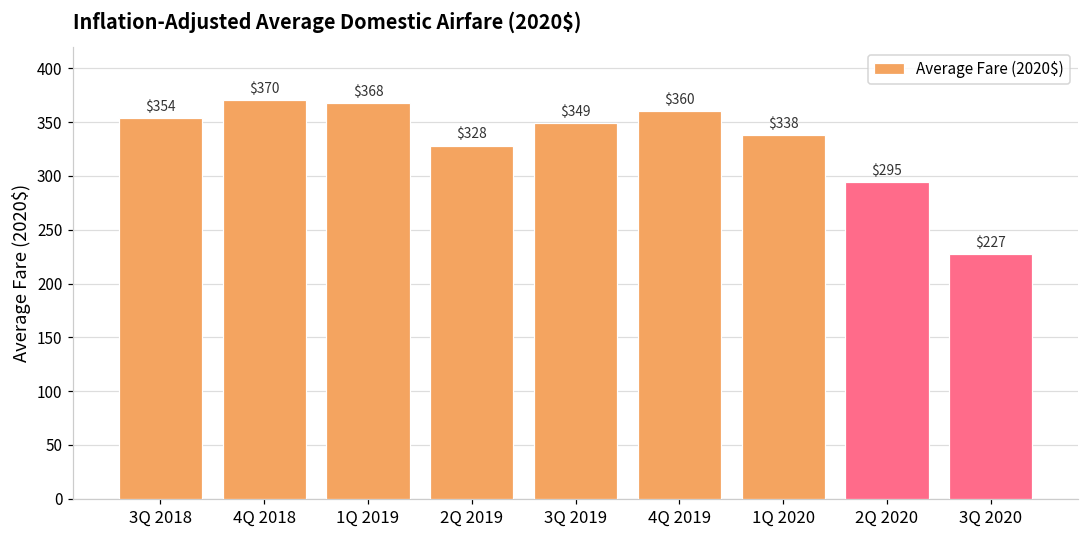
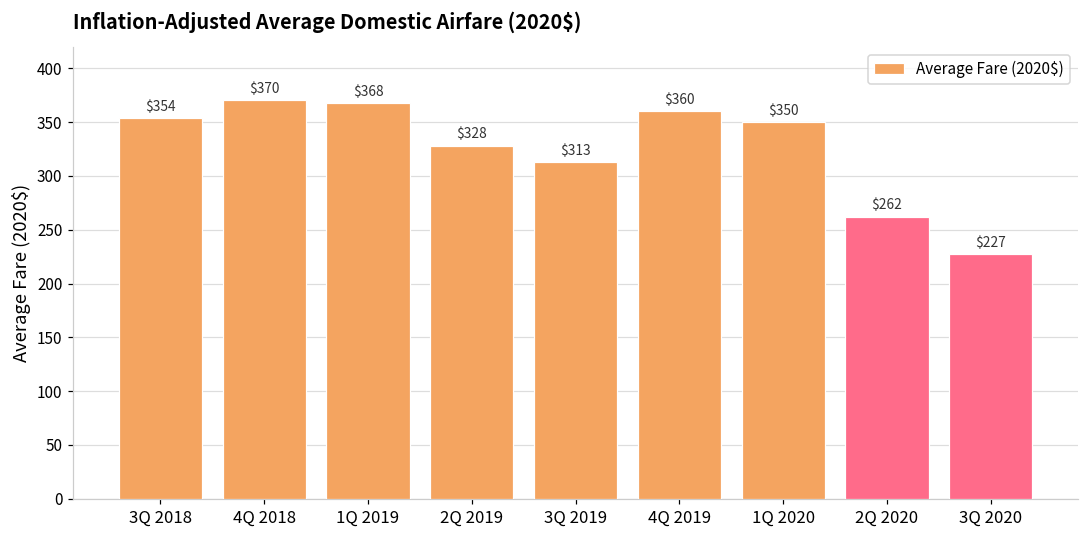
  {
    "3Q 2018": "$354",
    "4Q 2018": "$370",
    "1Q 2019": "$368",
    "2Q 2019": "$328",
-   "3Q 2019": "$349",
+   "3Q 2019": "$313",
    "4Q 2019": "$360",
-   "1Q 2020": "$338",
-   "2Q 2020": "$295",
+   "1Q 2020": "$350",
+   "2Q 2020": "$262",
    "3Q 2020": "$227"
  }
